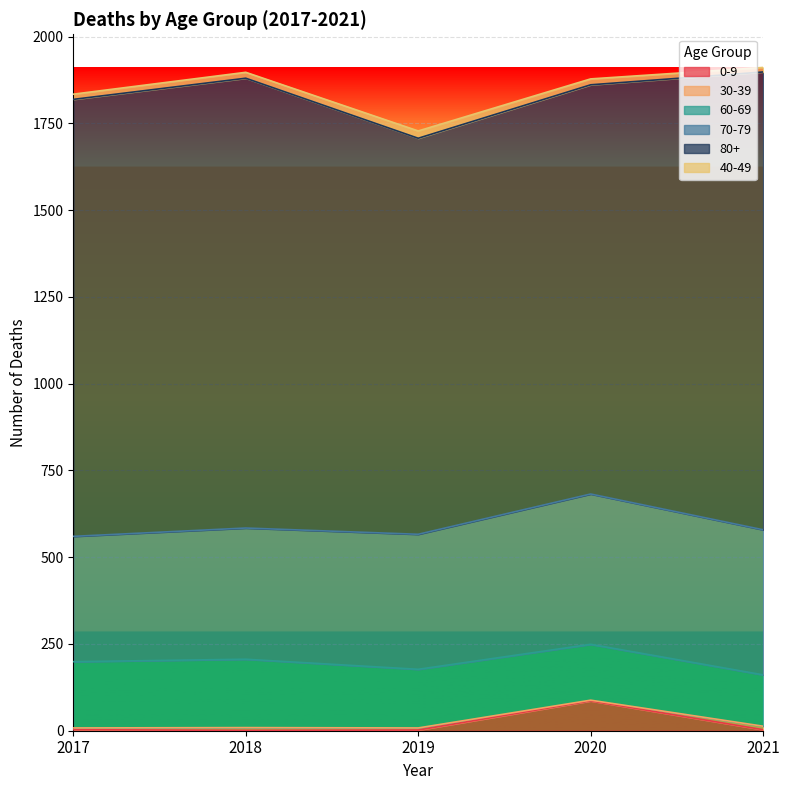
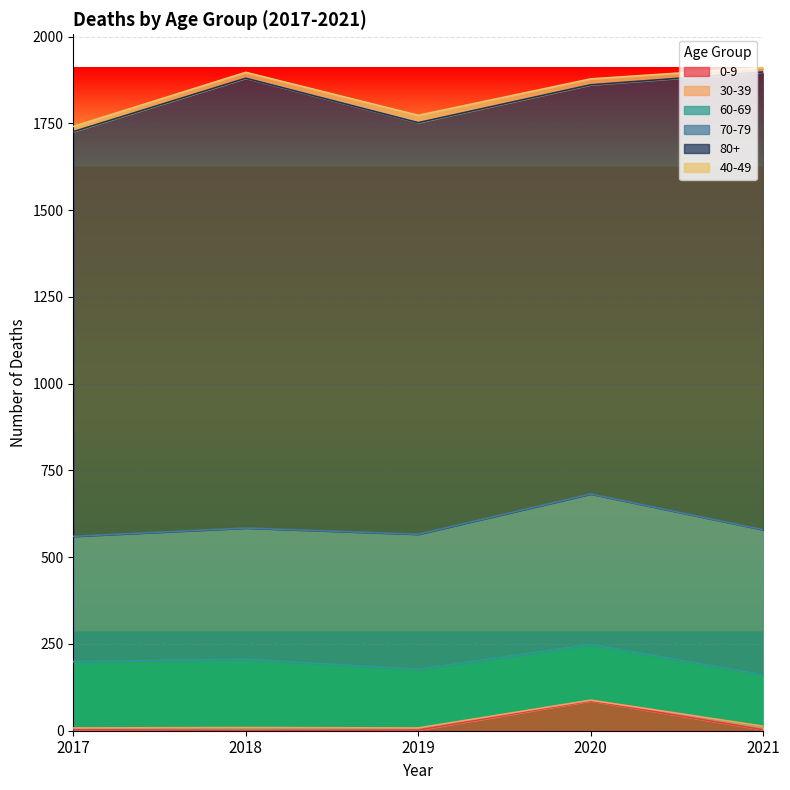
  {
    "0-9": {
      "2018": 0,
      "2021": 0
    },
    "80+": {
-     "2017": 1260,
+     "2017": 1170,
      "2018": 1300,
-     "2019": 1140,
+     "2019": 1190,
      "2020": 1180,
      "2021": 1320
    }
  }
